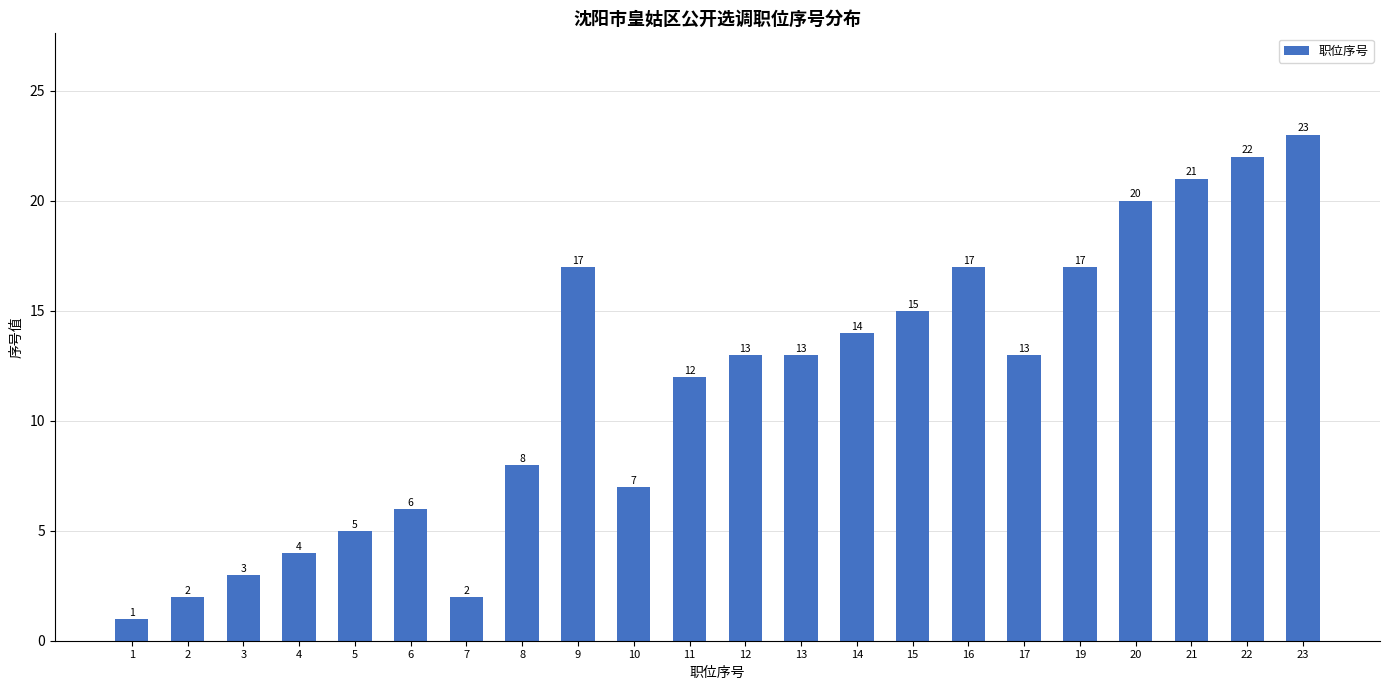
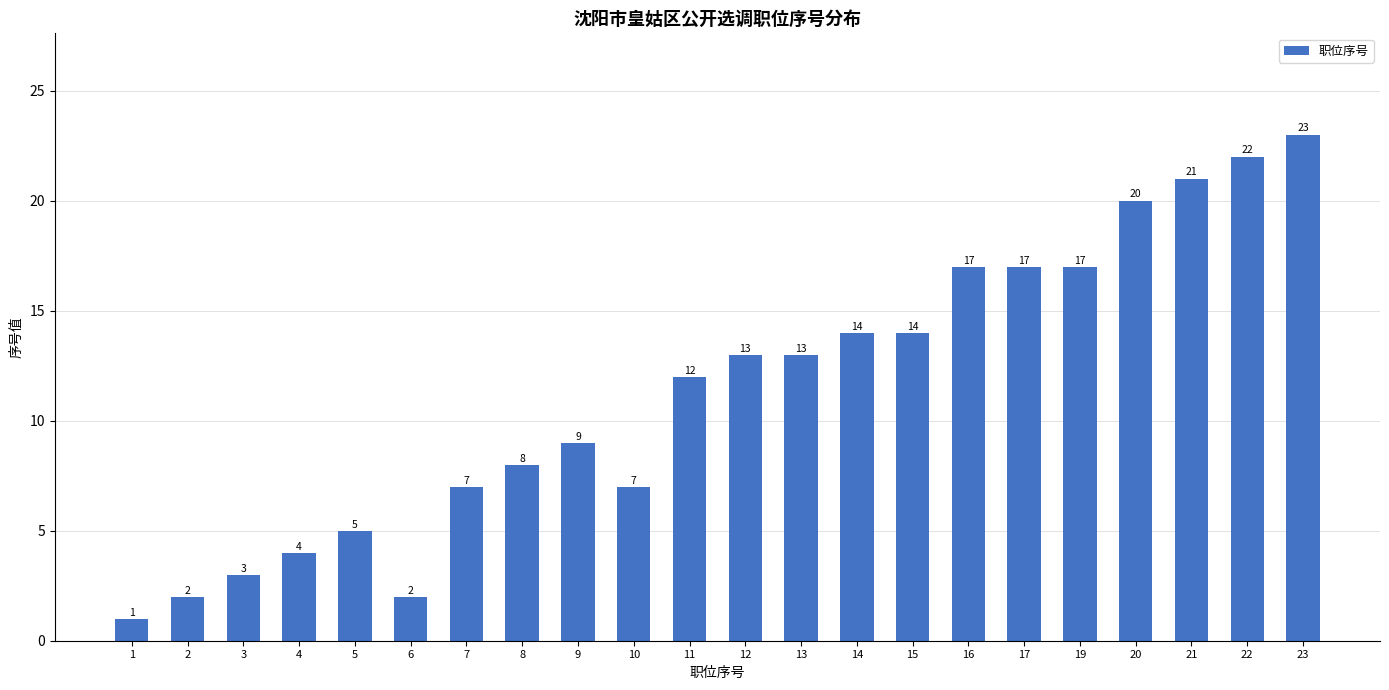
  {
    "1": 1,
    "2": 2,
    "3": 3,
    "4": 4,
    "5": 5,
-   "6": 6,
-   "7": 2,
+   "6": 2,
+   "7": 7,
    "8": 8,
-   "9": 17,
+   "9": 9,
    "10": 7,
    "11": 12,
    "12": 13,
    "13": 13,
    "14": 14,
-   "15": 15,
+   "15": 14,
    "16": 17,
-   "17": 13,
+   "17": 17,
    "19": 17,
    "20": 20,
    "21": 21,
    "22": 22,
    "23": 23
  }
